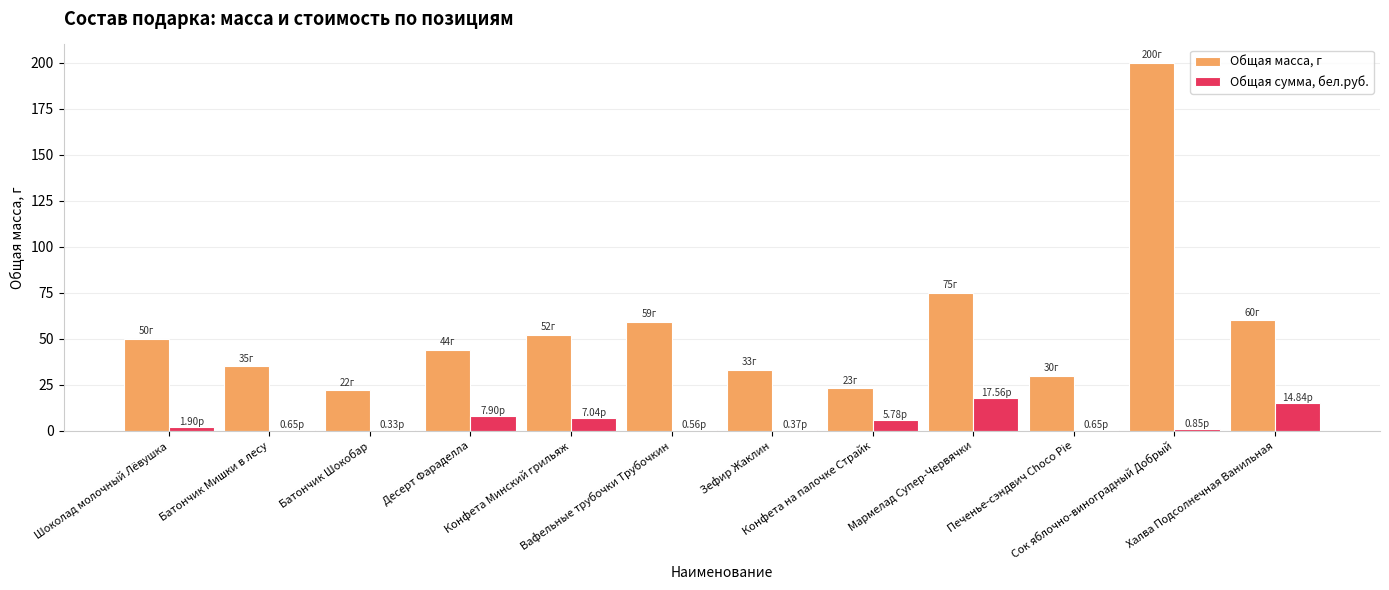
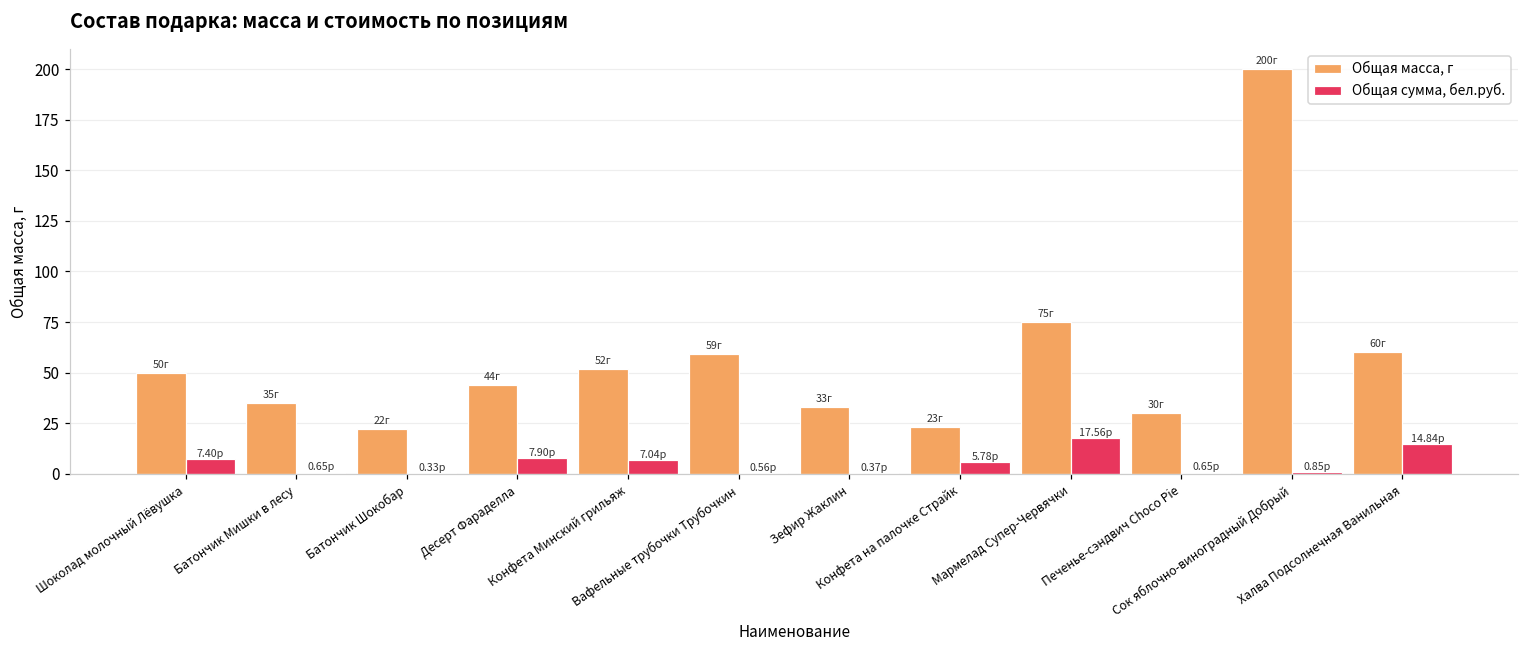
  {
    "Общая масса, г": {
      "Шоколад молочный Лёвушка": "50г",
      "Батончик Мишки в лесу": "35г",
      "Батончик Шокобар": "22г",
      "Десерт Фараделла": "44г",
      "Конфета Минский грильяж": "52г",
      "Вафельные трубочки Трубочкин": "59г",
      "Зефир Жаклин": "33г",
      "Конфета на палочке Страйк": "23г",
      "Мармелад Супер-Червячки": "75г",
      "Печенье-сэндвич Choco Pie": "30г",
      "Сок яблочно-виноградный Добрый": "200г",
      "Халва Подсолнечная Ванильная": "60г"
    },
    "Общая сумма, бел.руб.": {
-     "Шоколад молочный Лёвушка": "1.90р",
+     "Шоколад молочный Лёвушка": "7.40р",
      "Батончик Мишки в лесу": "0.65р",
      "Батончик Шокобар": "0.33р",
      "Десерт Фараделла": "7.90р",
      "Конфета Минский грильяж": "7.04р",
      "Вафельные трубочки Трубочкин": "0.56р",
      "Зефир Жаклин": "0.37р",
      "Конфета на палочке Страйк": "5.78р",
      "Мармелад Супер-Червячки": "17.56р",
      "Печенье-сэндвич Choco Pie": "0.65р",
      "Сок яблочно-виноградный Добрый": "0.85р",
      "Халва Подсолнечная Ванильная": "14.84р"
    }
  }
